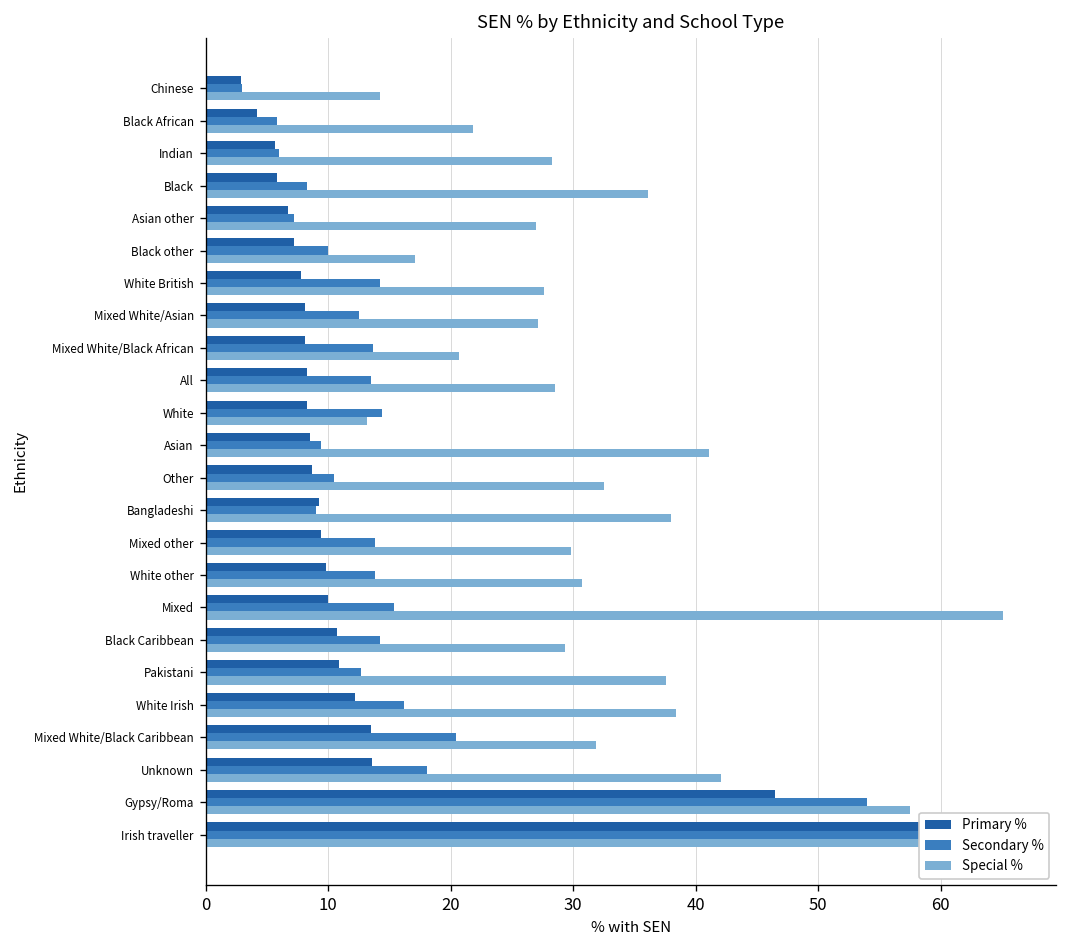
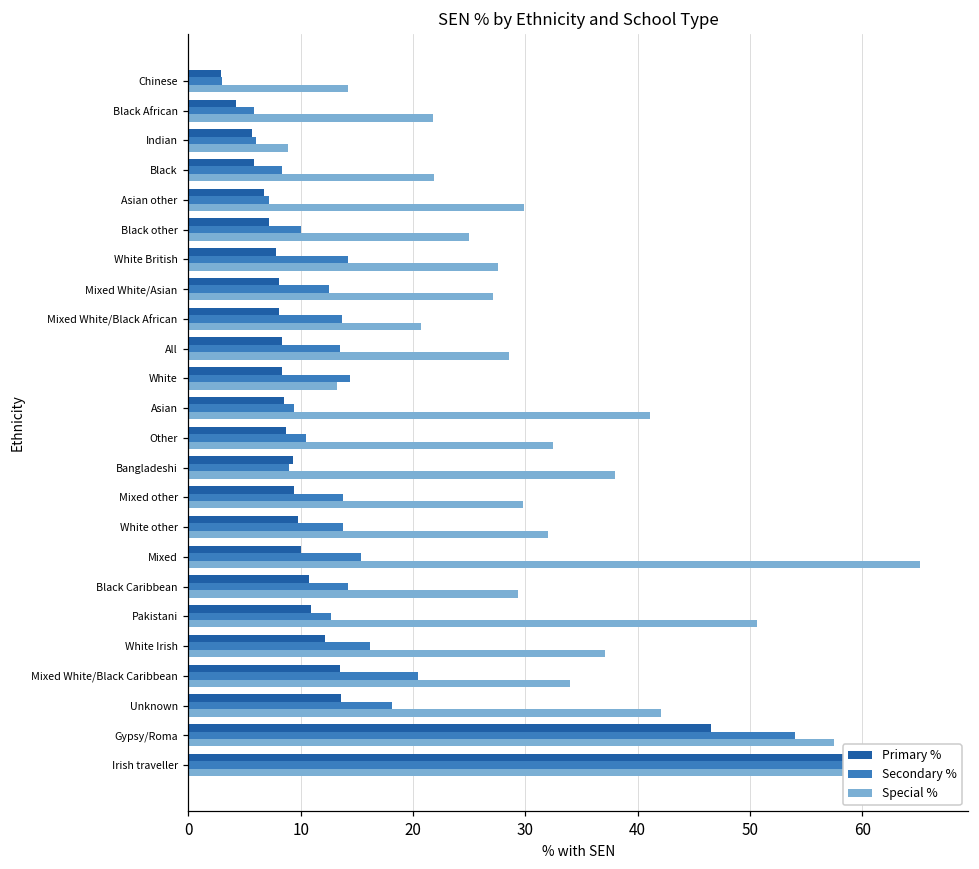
  {
    "Special %": {
      "Chinese": 14.2,
      "Black African": 21.8,
-     "Indian": 28.3,
-     "Black": 36.1,
-     "Asian other": 27.0,
-     "Black other": 17.1,
+     "Indian": 8.9,
+     "Black": 21.9,
+     "Asian other": 29.9,
+     "Black other": 25.0,
      "White British": 27.6,
      "Mixed White/Asian": 27.1,
      "Mixed White/Black African": 20.7,
      "All": 28.5,
      "White": 13.2,
      "Asian": 41.1,
      "Other": 32.5,
      "Bangladeshi": 38.0,
      "Mixed other": 29.8,
-     "White other": 30.7,
+     "White other": 32.0,
      "Mixed": 65.1,
      "Black Caribbean": 29.3,
-     "Pakistani": 37.6,
-     "White Irish": 38.4,
-     "Mixed White/Black Caribbean": 31.9,
+     "Pakistani": 50.6,
+     "White Irish": 37.1,
+     "Mixed White/Black Caribbean": 34.0,
      "Unknown": 42.1,
      "Gypsy/Roma": 57.5
    }
  }
